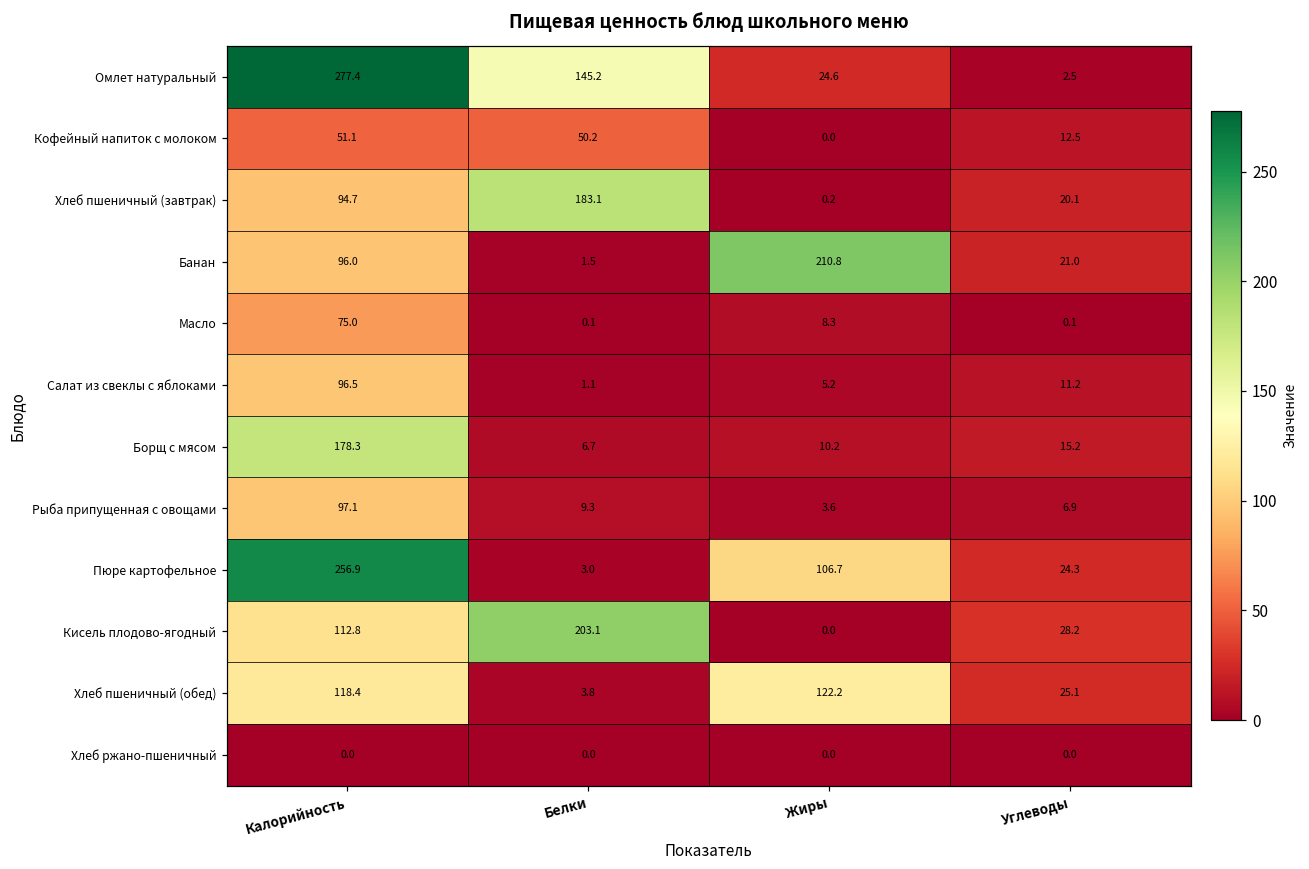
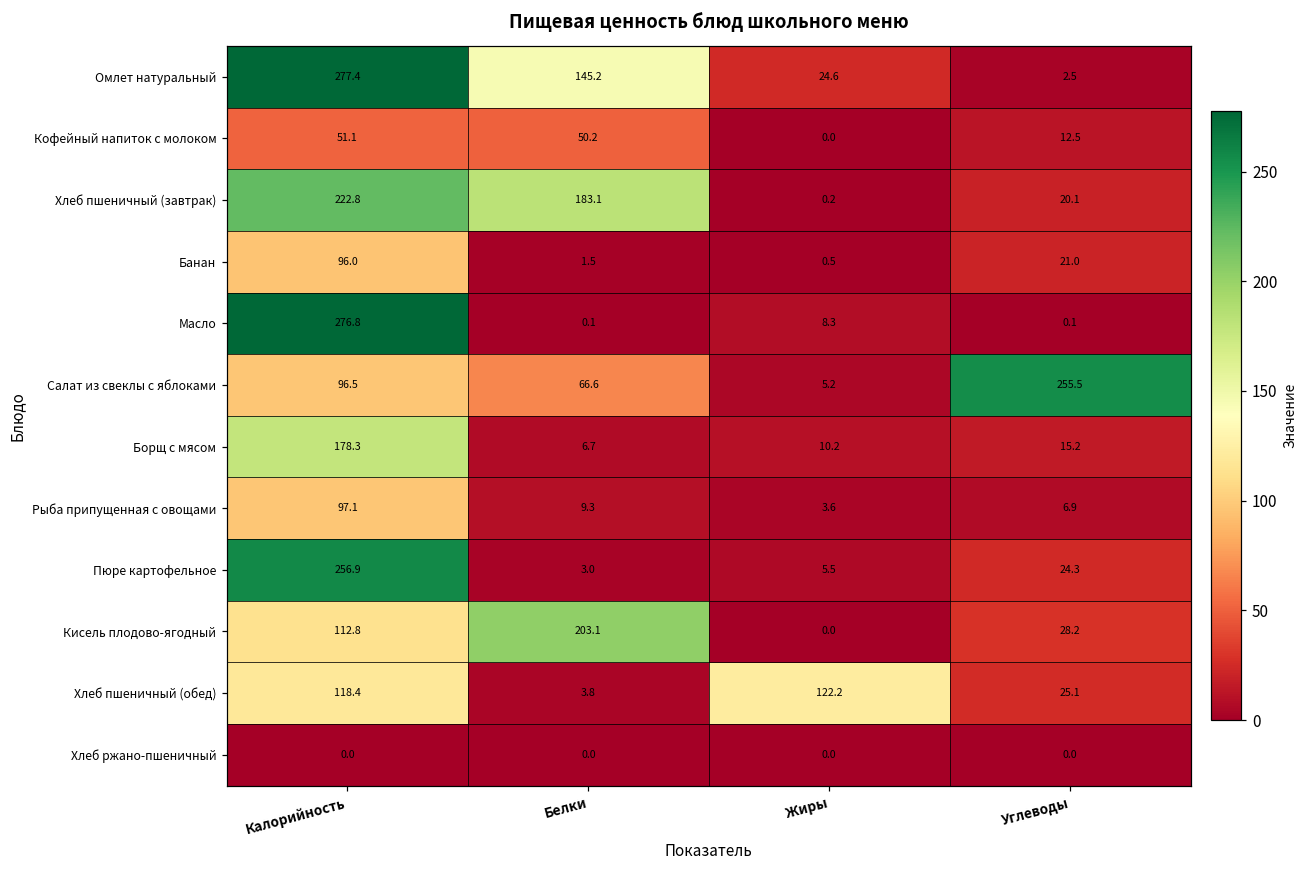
  {
    "Омлет натуральный": {
      "Калорийность": 277.4,
      "Белки": 145.2,
      "Жиры": 24.6,
      "Углеводы": 2.5
    },
    "Кофейный напиток с молоком": {
      "Калорийность": 51.1,
      "Белки": 50.2,
      "Жиры": 0.0,
      "Углеводы": 12.5
    },
    "Хлеб пшеничный (завтрак)": {
-     "Калорийность": 94.7,
+     "Калорийность": 222.8,
      "Белки": 183.1,
      "Жиры": 0.2,
      "Углеводы": 20.1
    },
    "Банан": {
      "Калорийность": 96.0,
      "Белки": 1.5,
-     "Жиры": 210.8,
+     "Жиры": 0.5,
      "Углеводы": 21.0
    },
    "Масло": {
-     "Калорийность": 75.0,
+     "Калорийность": 276.8,
      "Белки": 0.1,
      "Жиры": 8.3,
      "Углеводы": 0.1
    },
    "Салат из свеклы с яблоками": {
      "Калорийность": 96.5,
-     "Белки": 1.1,
+     "Белки": 66.6,
      "Жиры": 5.2,
-     "Углеводы": 11.2
+     "Углеводы": 255.5
    },
    "Борщ с мясом": {
      "Калорийность": 178.3,
      "Белки": 6.7,
      "Жиры": 10.2,
      "Углеводы": 15.2
    },
    "Рыба припущенная с овощами": {
      "Калорийность": 97.1,
      "Белки": 9.3,
      "Жиры": 3.6,
      "Углеводы": 6.9
    },
    "Пюре картофельное": {
      "Калорийность": 256.9,
      "Белки": 3.0,
-     "Жиры": 106.7,
+     "Жиры": 5.5,
      "Углеводы": 24.3
    },
    "Кисель плодово-ягодный": {
      "Калорийность": 112.8,
      "Белки": 203.1,
      "Жиры": 0.0,
      "Углеводы": 28.2
    },
    "Хлеб пшеничный (обед)": {
      "Калорийность": 118.4,
      "Белки": 3.8,
      "Жиры": 122.2,
      "Углеводы": 25.1
    },
    "Хлеб ржано-пшеничный": {
      "Калорийность": 0.0,
      "Белки": 0.0,
      "Жиры": 0.0,
      "Углеводы": 0.0
    }
  }
